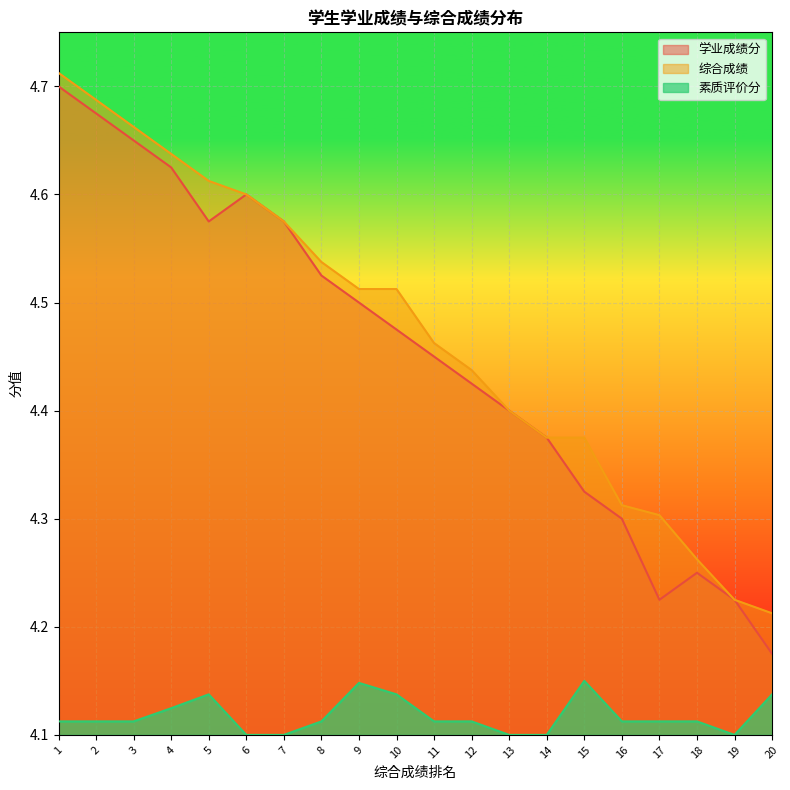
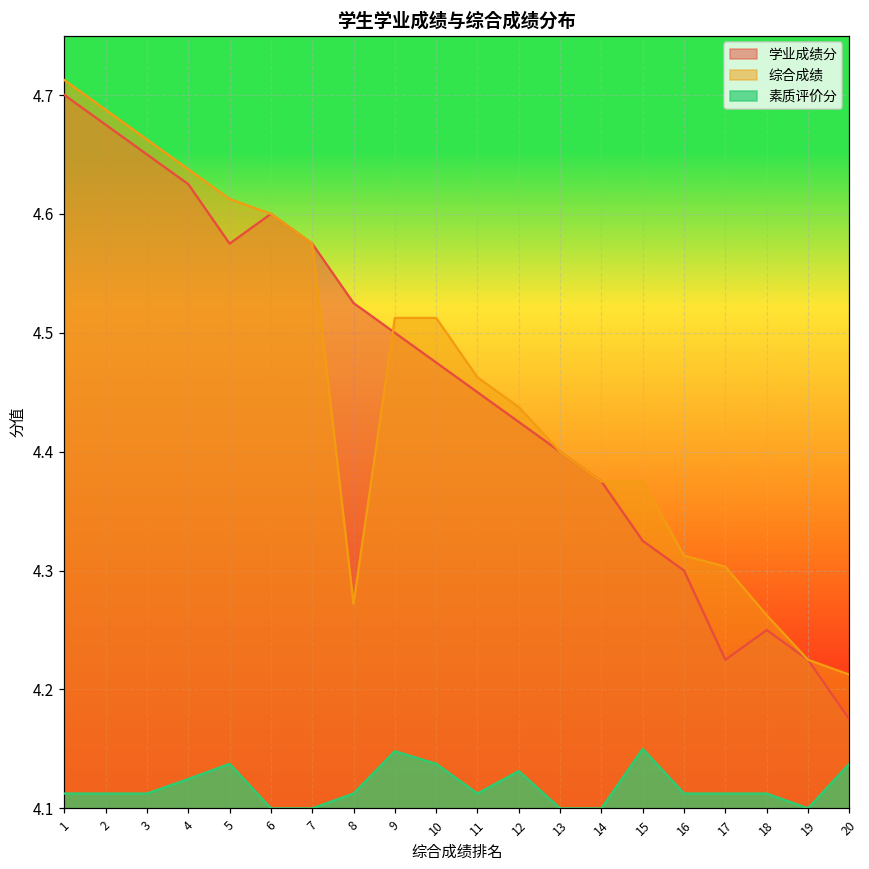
  {
    "学业成绩分": {
      "1": 4.700,
      "2": 4.675,
      "3": 4.650,
      "4": 4.625,
      "5": 4.575,
      "8": 4.525,
      "9": 4.500,
      "10": 4.475,
      "11": 4.450,
      "12": 4.425,
      "15": 4.325,
      "16": 4.300,
      "17": 4.225,
      "18": 4.250,
      "20": 4.175
    },
    "综合成绩": {
      "1": 4.713,
      "2": 4.688,
      "3": 4.663,
      "4": 4.638,
      "5": 4.613,
-     "8": 4.538,
+     "8": 4.272,
      "9": 4.513,
      "10": 4.513,
      "11": 4.463,
      "12": 4.438,
      "15": 4.375,
      "16": 4.313,
      "17": 4.303,
      "18": 4.263,
      "20": 4.213
    },
    "素质评价分": {
      "1": 4.113,
      "2": 4.113,
      "3": 4.113,
      "4": 4.125,
      "5": 4.137,
      "8": 4.113,
      "9": 4.148,
      "10": 4.137,
      "11": 4.113,
-     "12": 4.113,
+     "12": 4.131,
      "15": 4.150,
      "16": 4.113,
      "17": 4.113,
      "18": 4.113,
      "20": 4.137
    }
  }
